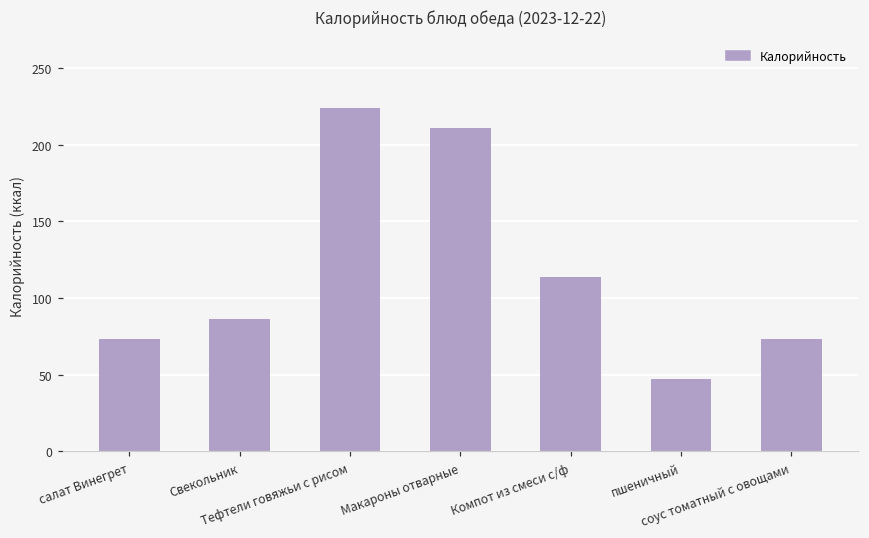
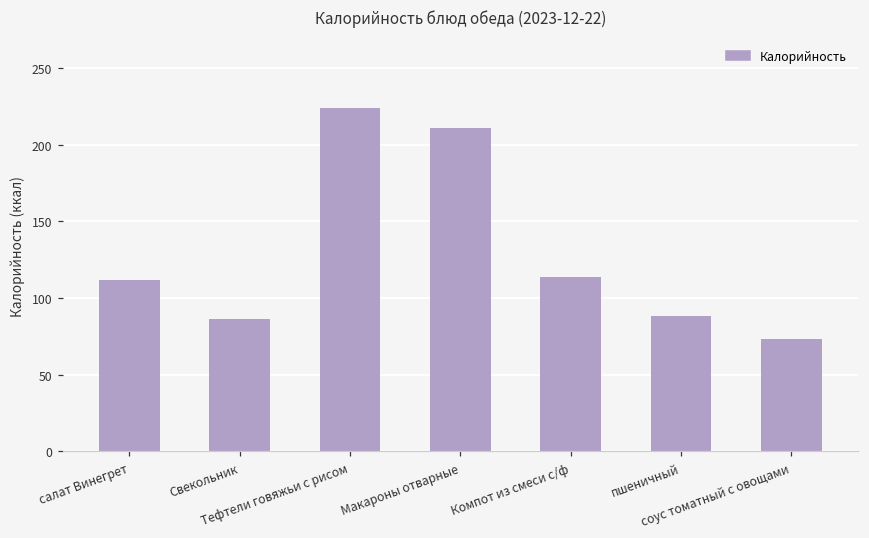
  {
-   "салат Винегрет": 73,
+   "салат Винегрет": 112,
    "Свекольник": 86,
    "Тефтели говяжьи с рисом": 224,
    "Макароны отварные": 211,
    "Компот из смеси с/ф": 114,
-   "пшеничный": 47,
+   "пшеничный": 88,
    "соус томатный с овощами": 74
  }
